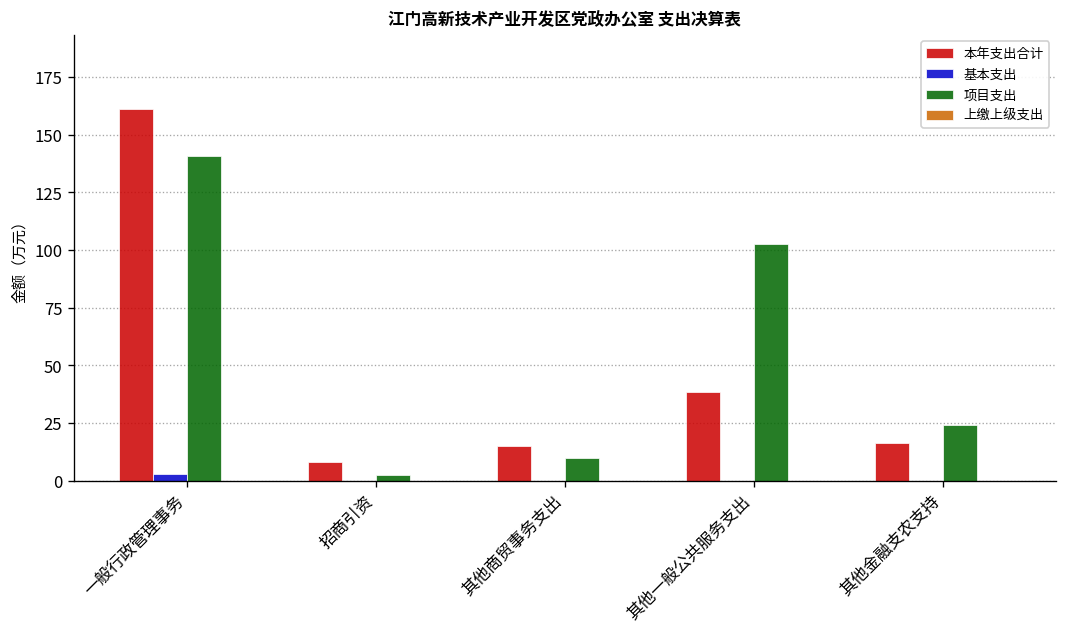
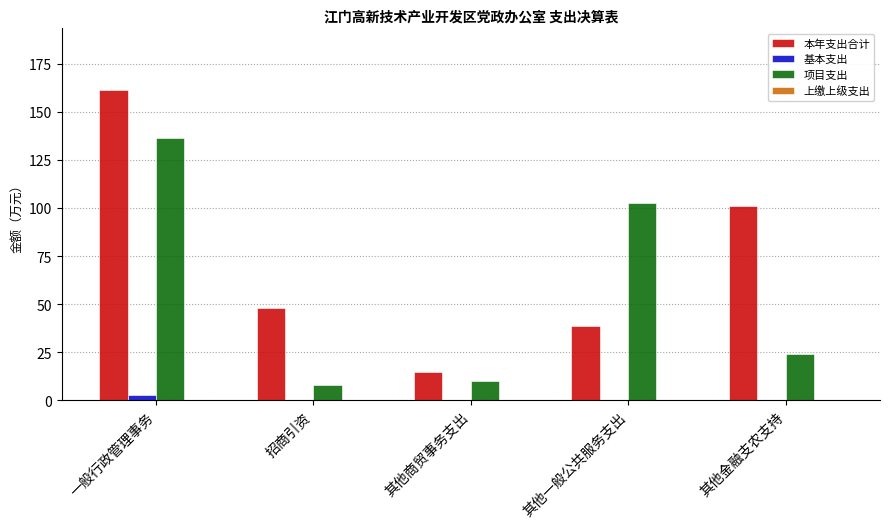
  {
    "本年支出合计": {
      "一般行政管理事务": 161,
-     "招商引资": 8,
+     "招商引资": 48,
      "其他商贸事务支出": 15,
      "其他一般公共服务支出": 39,
-     "其他金融支农支持": 16
+     "其他金融支农支持": 101
    },
    "基本支出": {
      "一般行政管理事务": 3,
      "招商引资": 0,
      "其他商贸事务支出": 0,
      "其他一般公共服务支出": 0,
      "其他金融支农支持": 0
    },
    "项目支出": {
-     "一般行政管理事务": 141,
-     "招商引资": 3,
+     "一般行政管理事务": 137,
+     "招商引资": 8,
      "其他商贸事务支出": 10,
      "其他一般公共服务支出": 103,
      "其他金融支农支持": 24
    },
    "上缴上级支出": {
      "一般行政管理事务": 0,
      "招商引资": 0,
      "其他商贸事务支出": 0,
      "其他一般公共服务支出": 0,
      "其他金融支农支持": 0
    }
  }
